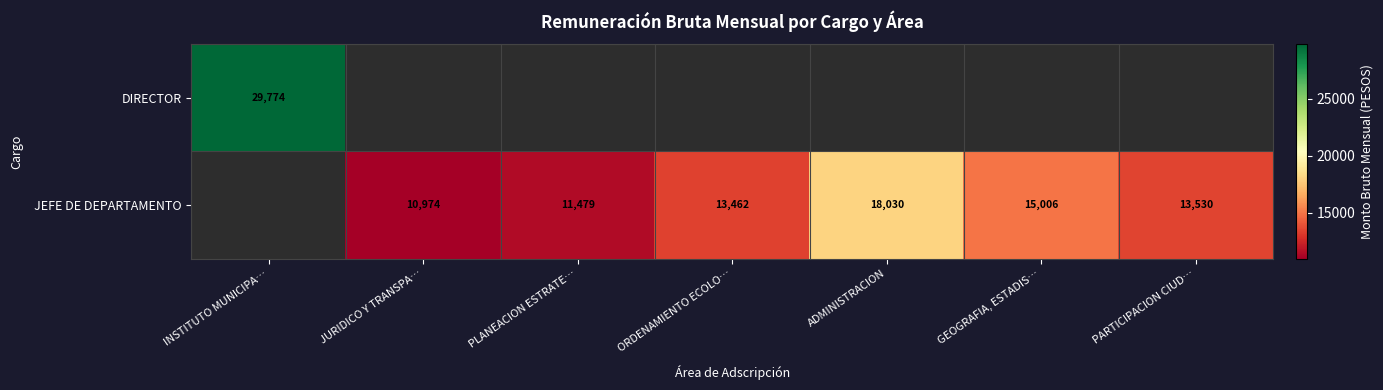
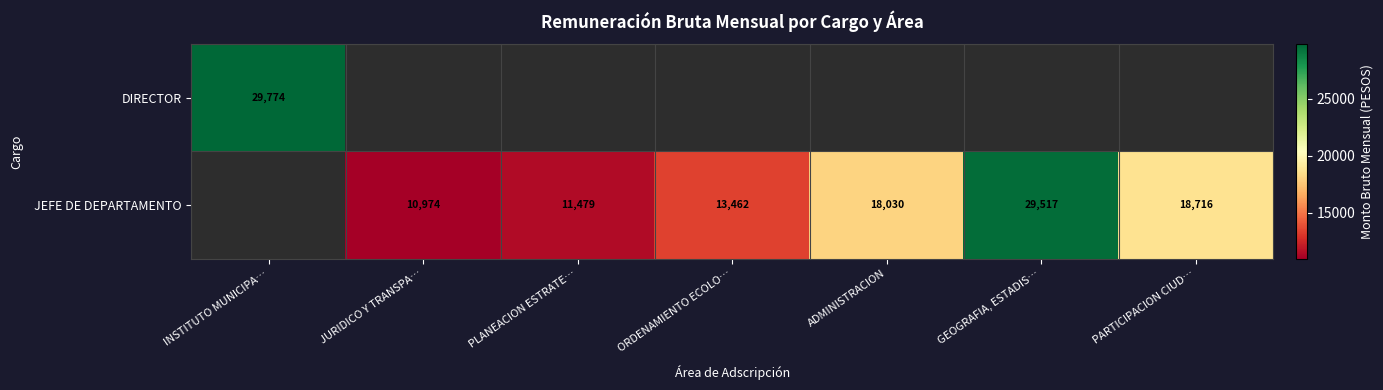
  {
    "DIRECTOR": {
      "INSTITUTO MUNICIPA…": "29,774"
    },
    "JEFE DE DEPARTAMENTO": {
      "JURIDICO Y TRANSPA…": "10,974",
      "PLANEACION ESTRATE…": "11,479",
      "ORDENAMIENTO ECOLO…": "13,462",
      "ADMINISTRACION": "18,030",
-     "GEOGRAFIA, ESTADIS…": "15,006",
-     "PARTICIPACION CIUD…": "13,530"
+     "GEOGRAFIA, ESTADIS…": "29,517",
+     "PARTICIPACION CIUD…": "18,716"
    }
  }
